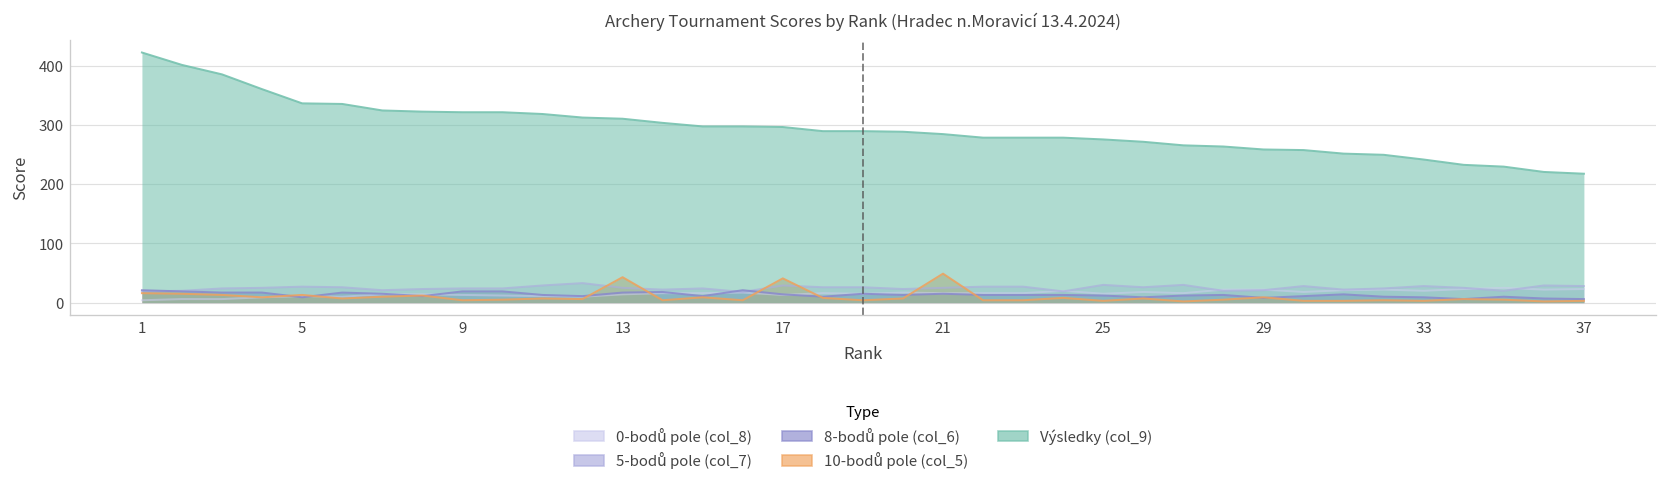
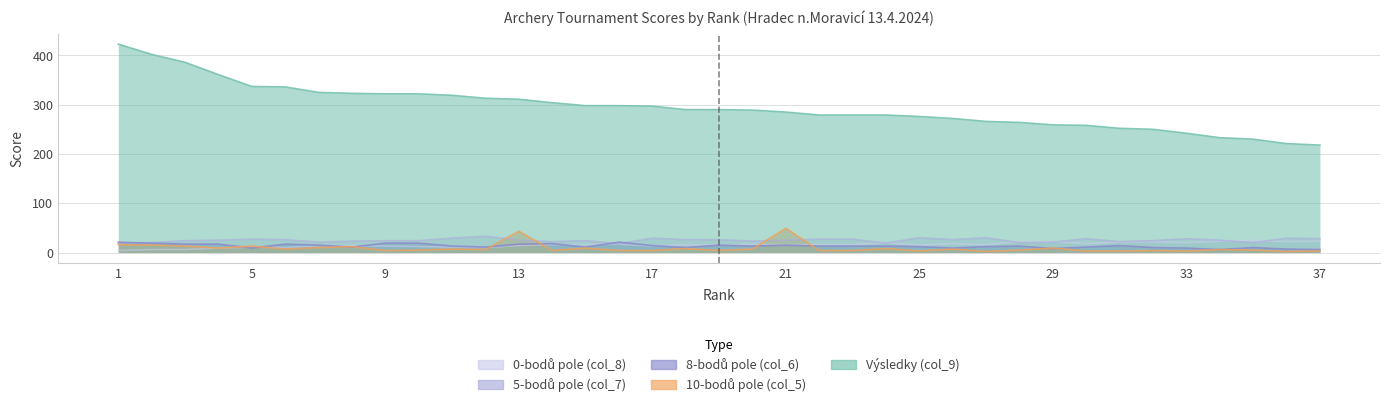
  {
    "10-bodů pole (col_5)": {
      "9": 0,
      "13": 40,
-     "17": 40,
+     "17": 0,
      "21": 50,
      "25": 0,
      "33": 0
    }
  }
